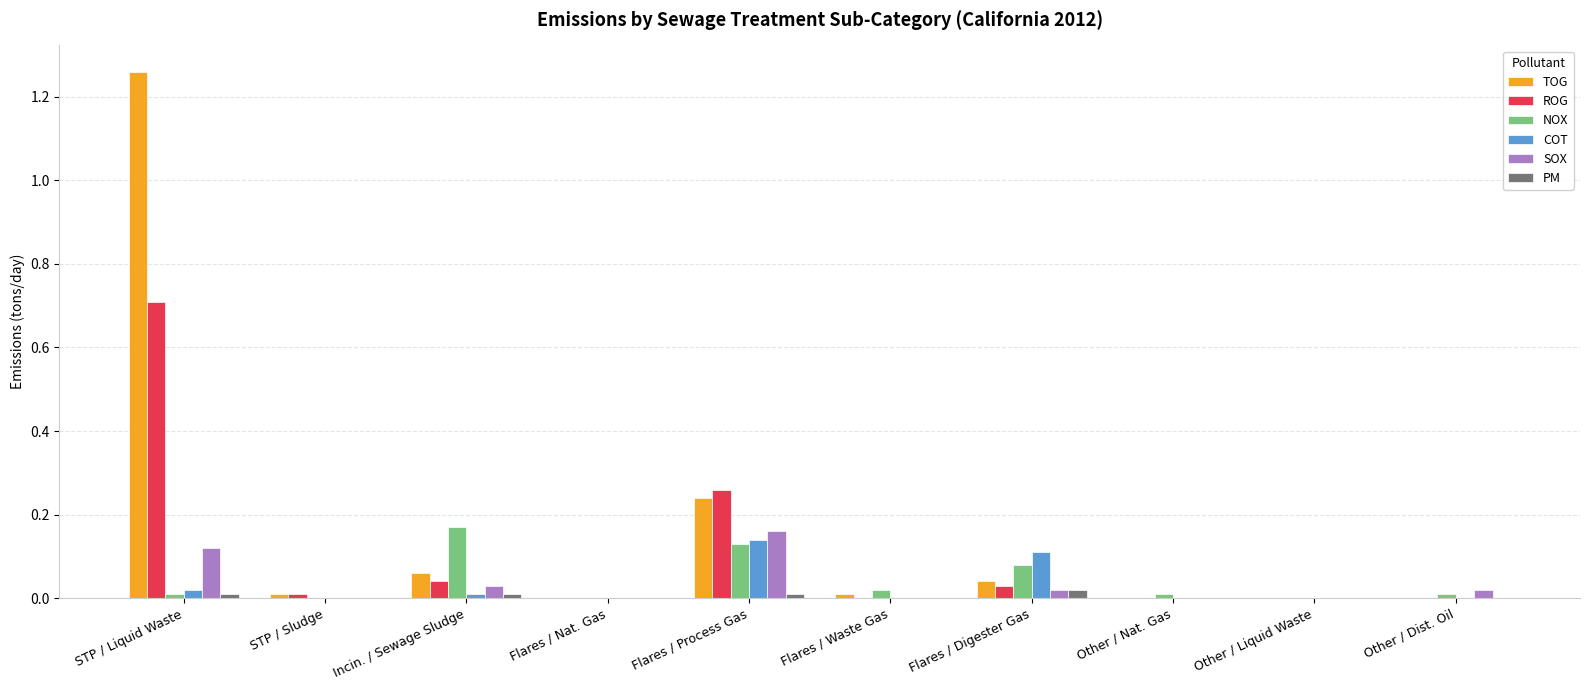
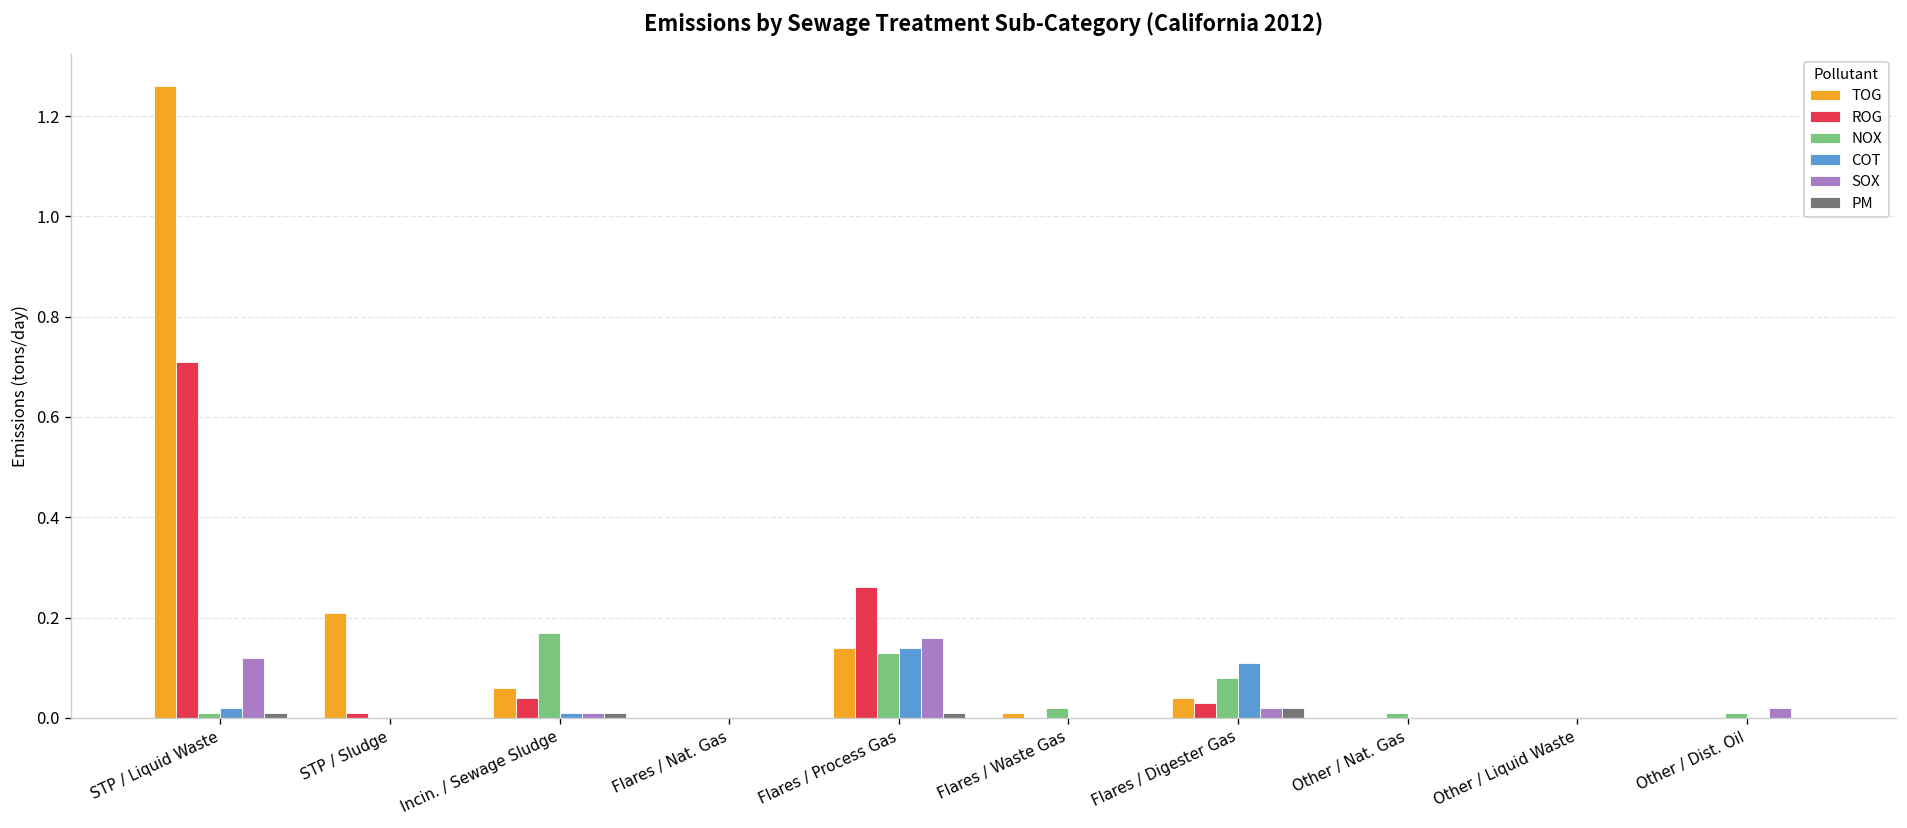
  {
    "TOG": {
      "STP / Liquid Waste": 1.26,
-     "STP / Sludge": 0.01,
+     "STP / Sludge": 0.21,
      "Incin. / Sewage Sludge": 0.06,
      "Flares / Nat. Gas": 0.00,
-     "Flares / Process Gas": 0.24,
+     "Flares / Process Gas": 0.14,
      "Flares / Waste Gas": 0.01,
      "Flares / Digester Gas": 0.04,
      "Other / Nat. Gas": 0.00,
      "Other / Liquid Waste": 0.00,
      "Other / Dist. Oil": 0.00
    },
    "ROG": {
      "STP / Liquid Waste": 0.71,
      "STP / Sludge": 0.01,
      "Incin. / Sewage Sludge": 0.04,
      "Flares / Nat. Gas": 0.00,
      "Flares / Process Gas": 0.26,
      "Flares / Waste Gas": 0.00,
      "Flares / Digester Gas": 0.03,
      "Other / Nat. Gas": 0.00,
      "Other / Liquid Waste": 0.00,
      "Other / Dist. Oil": 0.00
    },
    "NOX": {
      "STP / Liquid Waste": 0.01,
      "STP / Sludge": 0.00,
      "Incin. / Sewage Sludge": 0.17,
      "Flares / Nat. Gas": 0.00,
      "Flares / Process Gas": 0.13,
      "Flares / Waste Gas": 0.02,
      "Flares / Digester Gas": 0.08,
      "Other / Nat. Gas": 0.01,
      "Other / Liquid Waste": 0.00,
      "Other / Dist. Oil": 0.01
    },
    "COT": {
      "STP / Liquid Waste": 0.02,
      "STP / Sludge": 0.00,
      "Incin. / Sewage Sludge": 0.01,
      "Flares / Nat. Gas": 0.00,
      "Flares / Process Gas": 0.14,
      "Flares / Waste Gas": 0.00,
      "Flares / Digester Gas": 0.11,
      "Other / Nat. Gas": 0.00,
      "Other / Liquid Waste": 0.00,
      "Other / Dist. Oil": 0.00
    },
    "SOX": {
      "STP / Liquid Waste": 0.12,
      "STP / Sludge": 0.00,
-     "Incin. / Sewage Sludge": 0.03,
+     "Incin. / Sewage Sludge": 0.01,
      "Flares / Nat. Gas": 0.00,
      "Flares / Process Gas": 0.16,
      "Flares / Waste Gas": 0.00,
      "Flares / Digester Gas": 0.02,
      "Other / Nat. Gas": 0.00,
      "Other / Liquid Waste": 0.00,
      "Other / Dist. Oil": 0.02
    },
    "PM": {
      "STP / Liquid Waste": 0.01,
      "STP / Sludge": 0.00,
      "Incin. / Sewage Sludge": 0.01,
      "Flares / Nat. Gas": 0.00,
      "Flares / Process Gas": 0.01,
      "Flares / Waste Gas": 0.00,
      "Flares / Digester Gas": 0.02,
      "Other / Nat. Gas": 0.00,
      "Other / Liquid Waste": 0.00,
      "Other / Dist. Oil": 0.00
    }
  }
